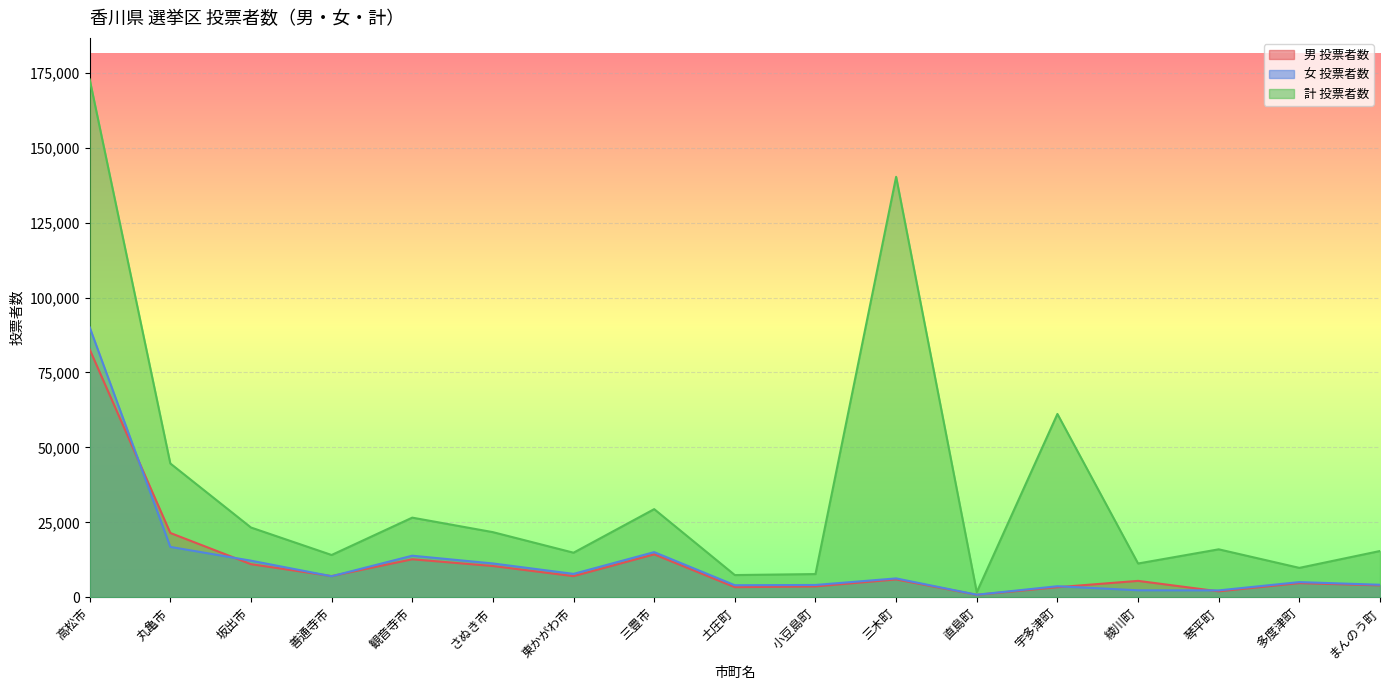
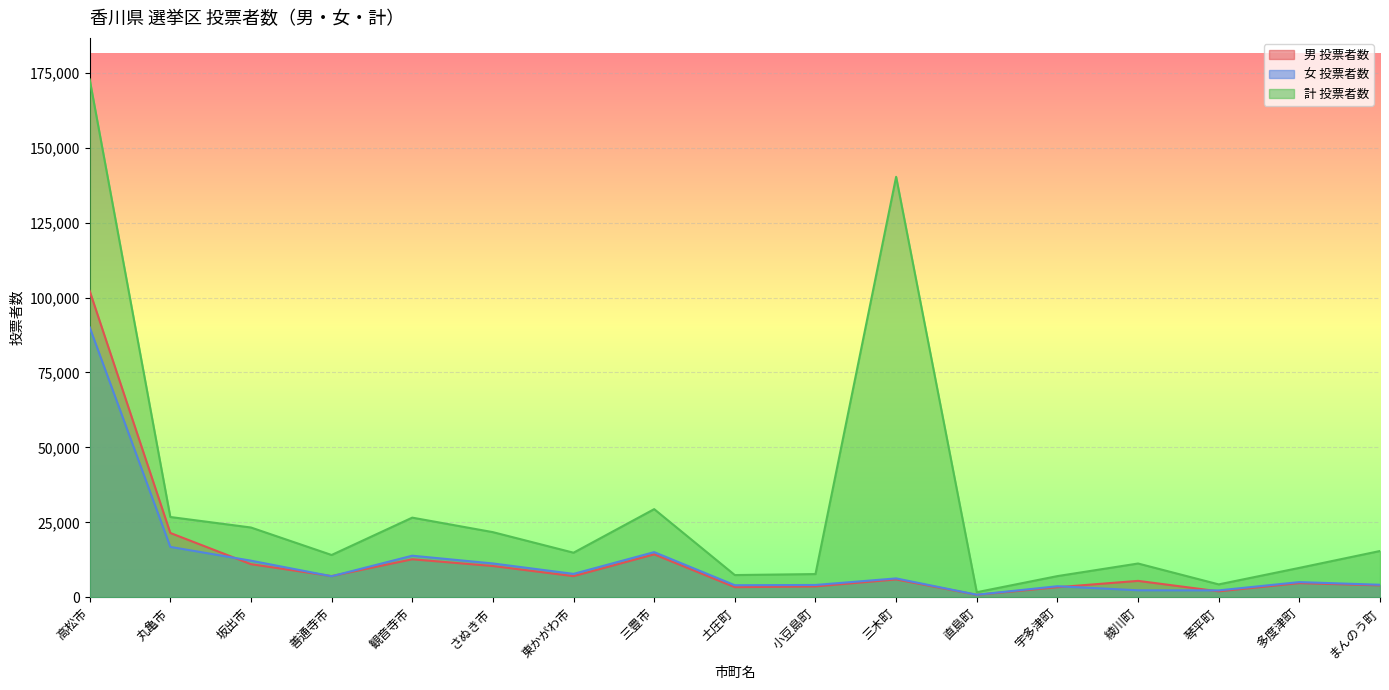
  {
    "男 投票者数": {
-     "高松市": "83,000",
+     "高松市": "102,000",
      "丸亀市": "21,000",
      "坂出市": "11,000",
      "観音寺市": "13,000",
      "綾川町": "5,000"
    },
    "女 投票者数": {
      "高松市": "90,000",
      "丸亀市": "17,000",
      "坂出市": "12,000",
      "観音寺市": "14,000",
      "綾川町": "2,000"
    },
    "計 投票者数": {
      "高松市": "173,000",
-     "丸亀市": "45,000",
+     "丸亀市": "27,000",
      "坂出市": "23,000",
      "善通寺市": "14,000",
      "観音寺市": "27,000",
      "さぬき市": "22,000",
      "東かがわ市": "15,000",
      "三豊市": "29,000",
      "土庄町": "7,000",
      "小豆島町": "8,000",
      "三木町": "140,000",
-     "宇多津町": "61,000",
+     "宇多津町": "7,000",
      "綾川町": "11,000",
-     "琴平町": "16,000",
+     "琴平町": "4,000",
      "多度津町": "10,000",
      "まんのう町": "15,000"
    }
  }
